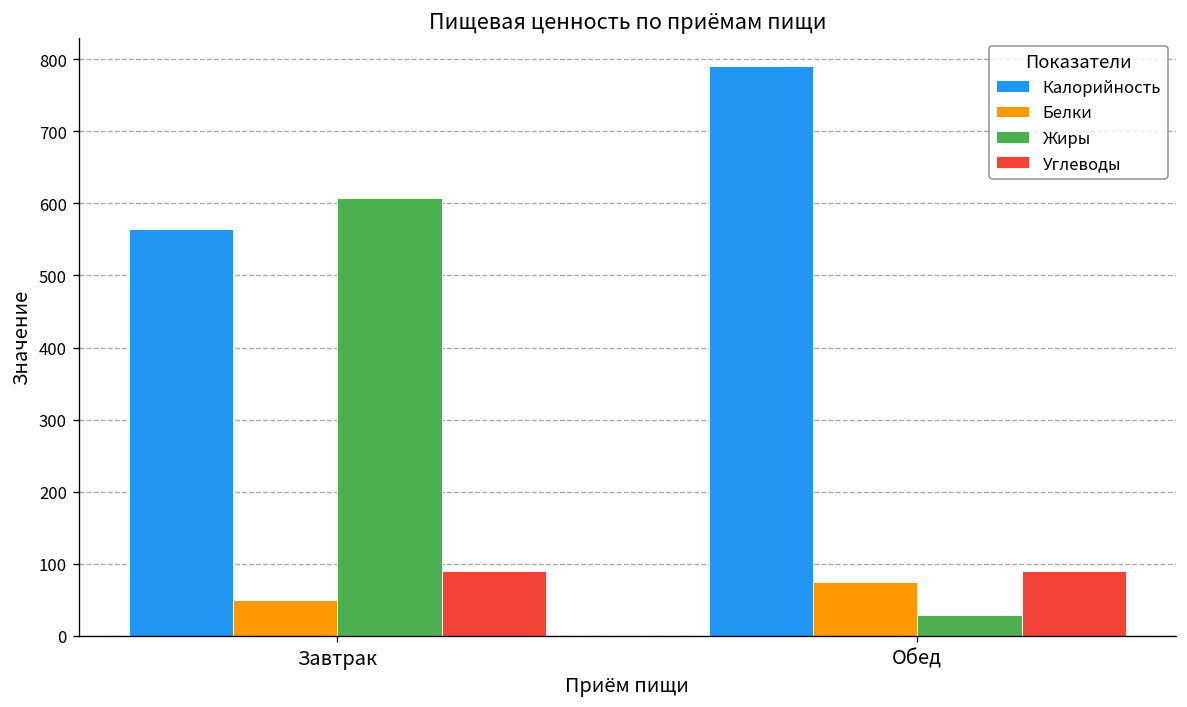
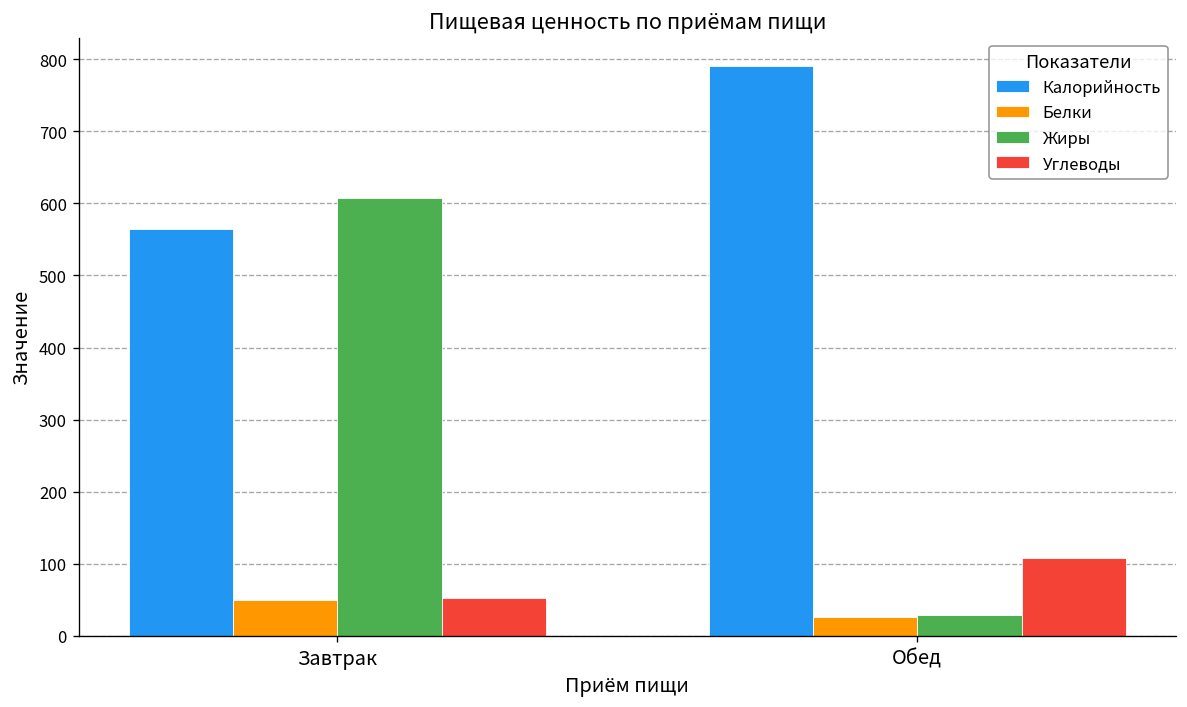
  {
    "Калорийность": {
      "Завтрак": 560,
      "Обед": 790
    },
    "Белки": {
      "Завтрак": 50,
-     "Обед": 70
+     "Обед": 30
    },
    "Жиры": {
      "Завтрак": 610,
      "Обед": 30
    },
    "Углеводы": {
-     "Завтрак": 90,
-     "Обед": 90
+     "Завтрак": 50,
+     "Обед": 110
    }
  }
